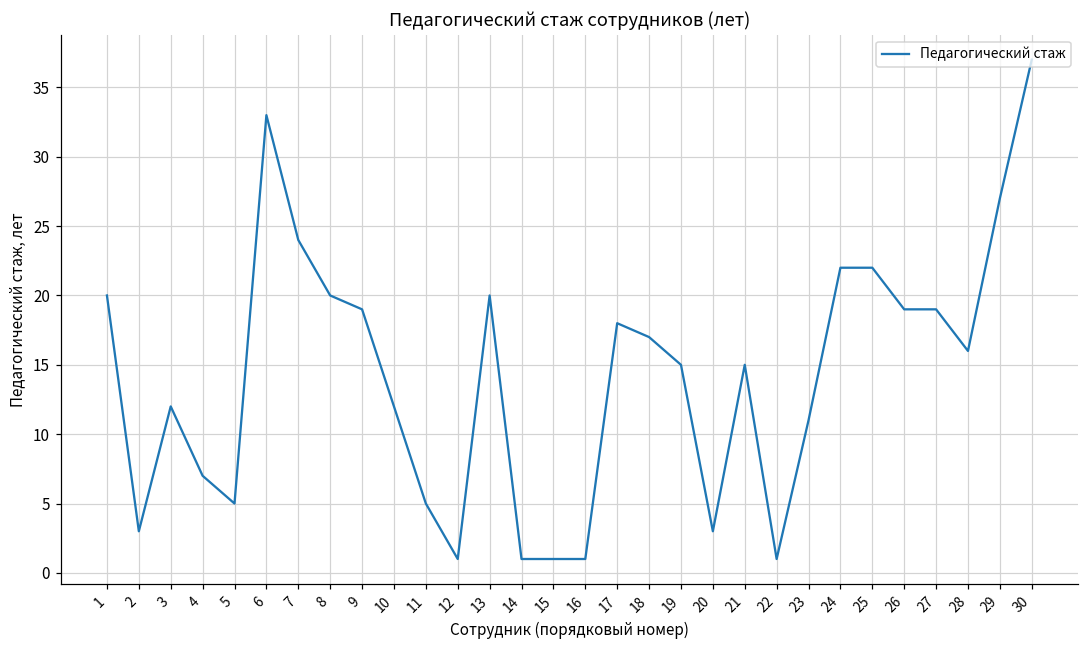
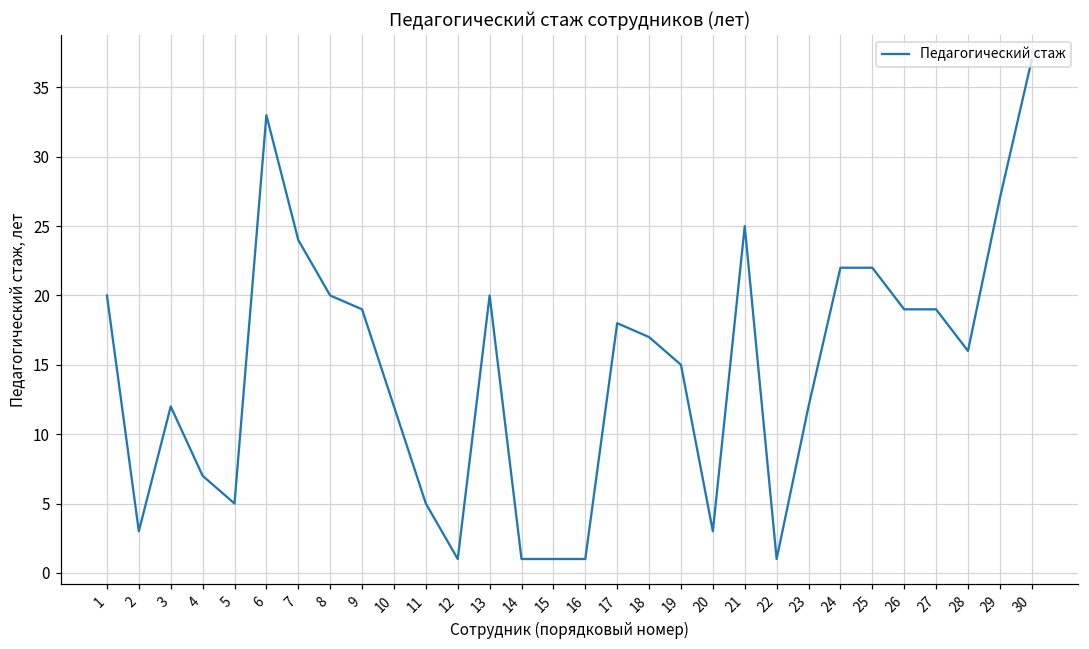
  {
    "1": 20,
    "2": 3,
    "3": 12,
    "4": 7,
    "5": 5,
    "6": 33,
    "7": 24,
    "8": 20,
    "9": 19,
    "10": 12,
    "11": 5,
    "12": 1,
    "13": 20,
    "14": 1,
    "15": 1,
    "16": 1,
    "17": 18,
    "18": 17,
    "19": 15,
    "20": 3,
-   "21": 15,
+   "21": 25,
    "22": 1,
-   "23": 11,
+   "23": 12,
    "24": 22,
    "25": 22,
    "26": 19,
    "27": 19,
    "28": 16,
    "29": 27
  }
